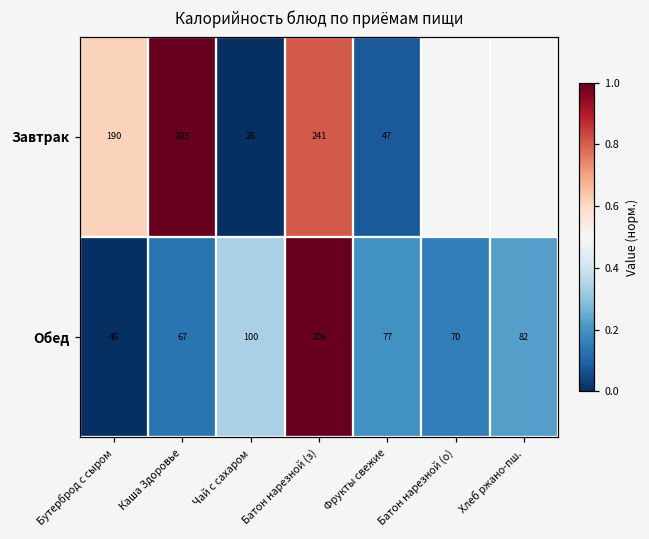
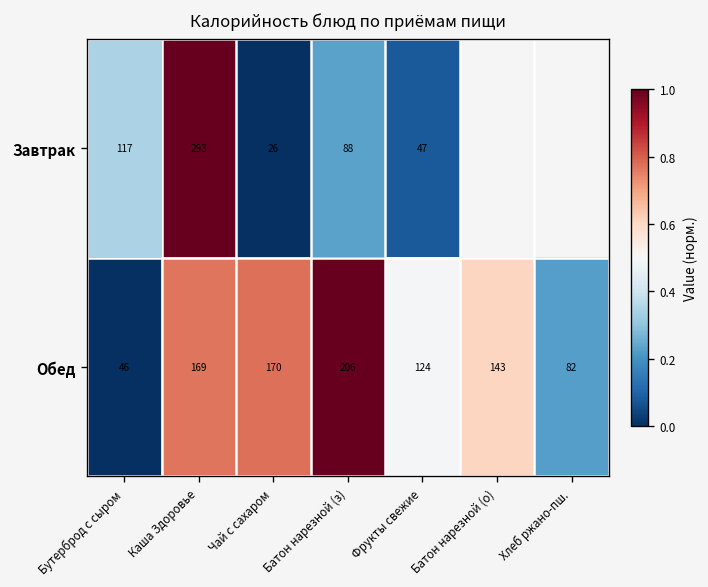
  {
    "Завтрак": {
-     "Бутерброд с сыром": 190,
+     "Бутерброд с сыром": 117,
      "Каша Здоровье": 293,
      "Чай с сахаром": 26,
-     "Батон нарезной (з)": 241,
+     "Батон нарезной (з)": 88,
      "Фрукты свежие": 47
    },
    "Обед": {
      "Бутерброд с сыром": 46,
-     "Каша Здоровье": 67,
-     "Чай с сахаром": 100,
+     "Каша Здоровье": 169,
+     "Чай с сахаром": 170,
      "Батон нарезной (з)": 206,
-     "Фрукты свежие": 77,
-     "Батон нарезной (о)": 70,
+     "Фрукты свежие": 124,
+     "Батон нарезной (о)": 143,
      "Хлеб ржано-пш.": 82
    }
  }
